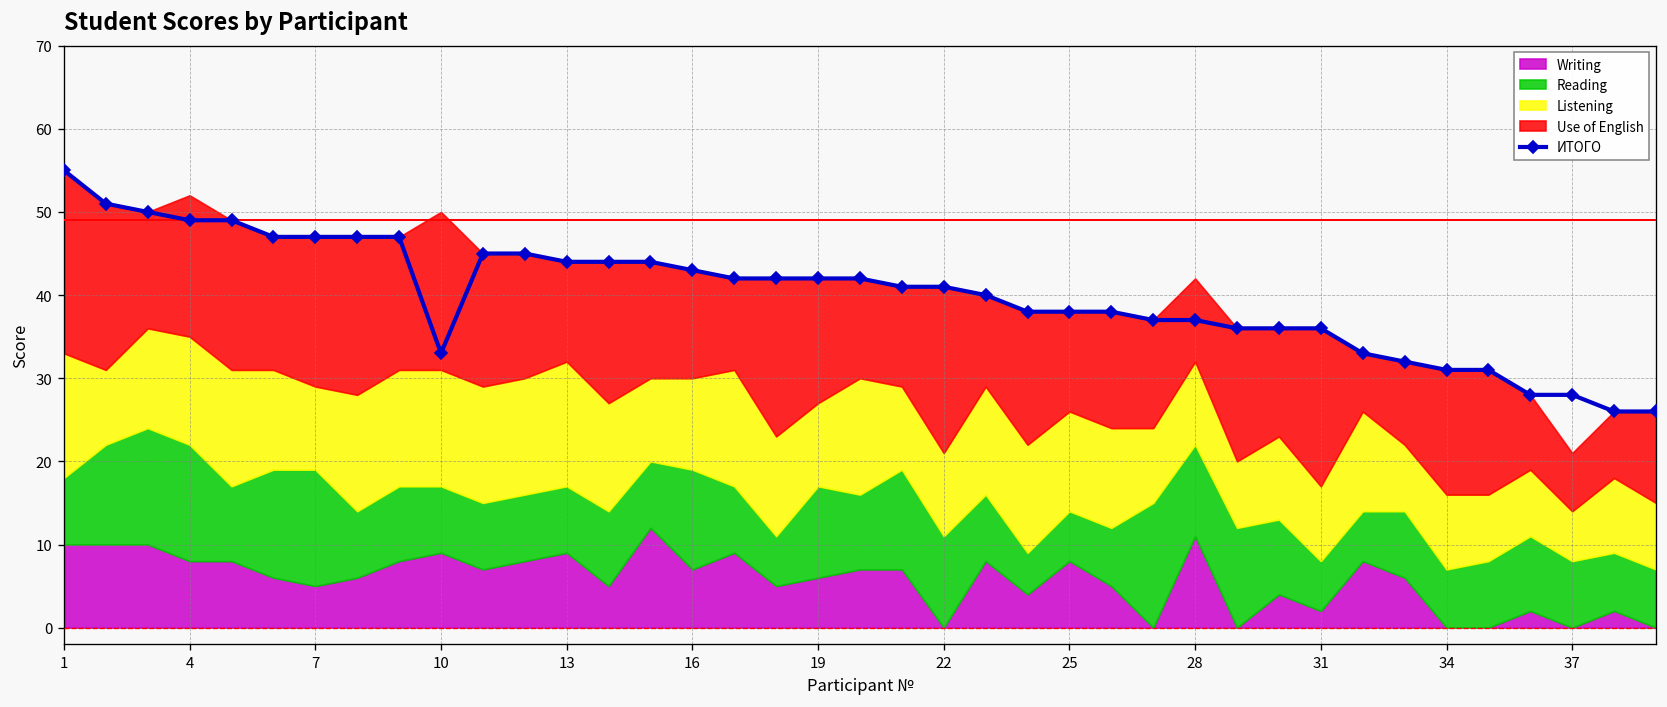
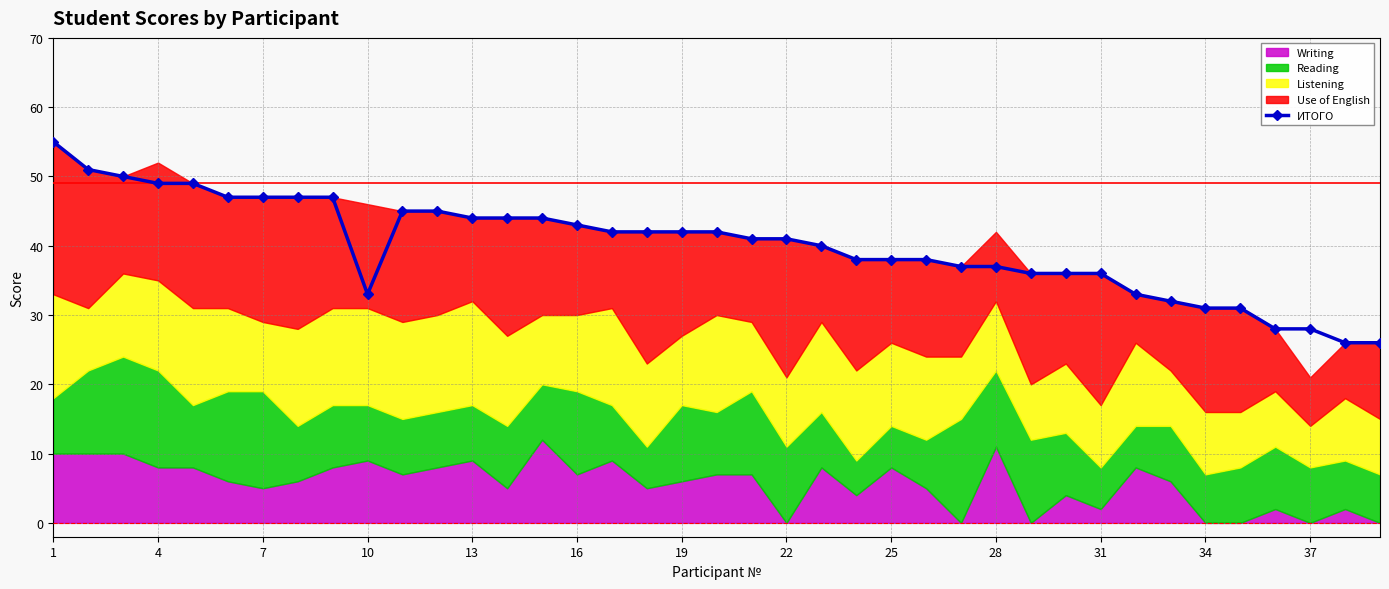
  {
    "Writing": {
      "1": 10,
      "4": 8,
      "7": 5,
      "10": 9,
      "13": 9,
      "16": 7,
      "19": 6,
      "22": 0,
      "25": 8,
      "28": 11,
      "31": 2,
      "34": 0,
      "37": 0
    },
    "ИТОГО": {
      "4": 49,
      "10": 33,
      "28": 37,
      "37": 28
    },
    "Reading": {
      "1": 8,
      "4": 14,
      "7": 14,
      "10": 8,
      "13": 8,
      "16": 12,
      "19": 11,
      "22": 11,
      "25": 6,
      "28": 11,
      "31": 6,
      "34": 7,
      "37": 8
    },
    "Listening": {
      "1": 15,
      "4": 13,
      "7": 10,
      "10": 14,
      "13": 15,
      "16": 11,
      "19": 10,
      "22": 10,
      "25": 12,
      "28": 10,
      "31": 9,
      "34": 9,
      "37": 6
    },
    "Use of English": {
      "4": 17,
-     "10": 19,
+     "10": 15,
      "28": 10,
      "37": 7
    }
  }
